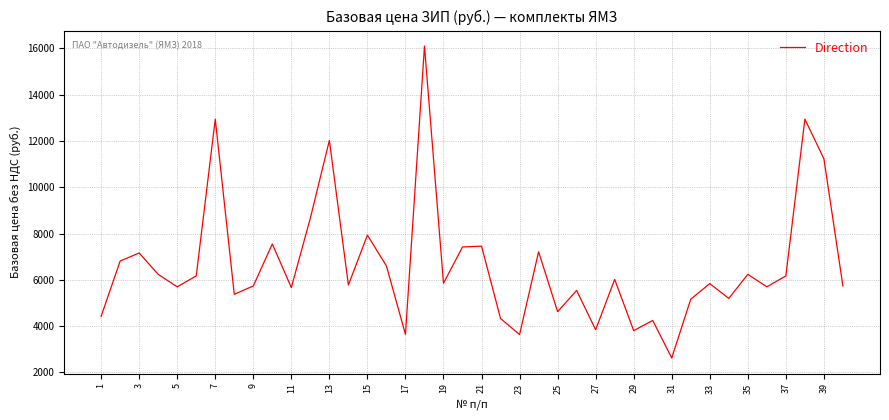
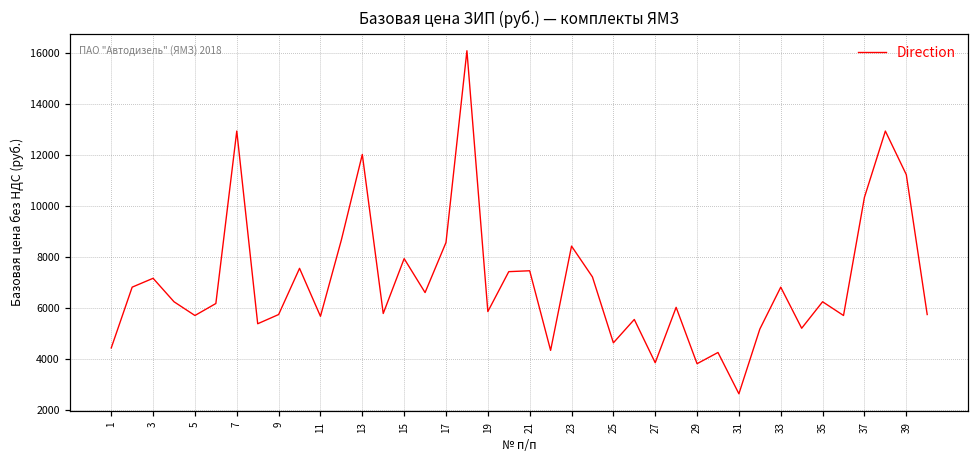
  {
    "1": 4400,
    "3": 7200,
    "5": 5700,
    "7": 12900,
    "9": 5700,
    "11": 5700,
    "13": 12000,
    "15": 7900,
-   "17": 3600,
+   "17": 8600,
    "19": 5900,
    "21": 7500,
-   "23": 3600,
+   "23": 8400,
    "25": 4600,
    "27": 3800,
    "29": 3800,
    "31": 2600,
-   "33": 5800,
+   "33": 6800,
    "35": 6200,
-   "37": 6200,
+   "37": 10300,
    "39": 11200
  }
